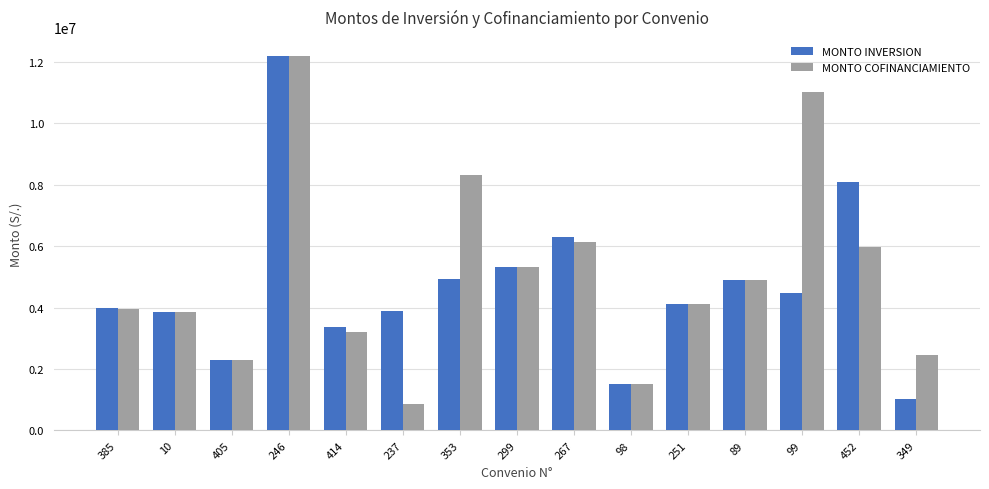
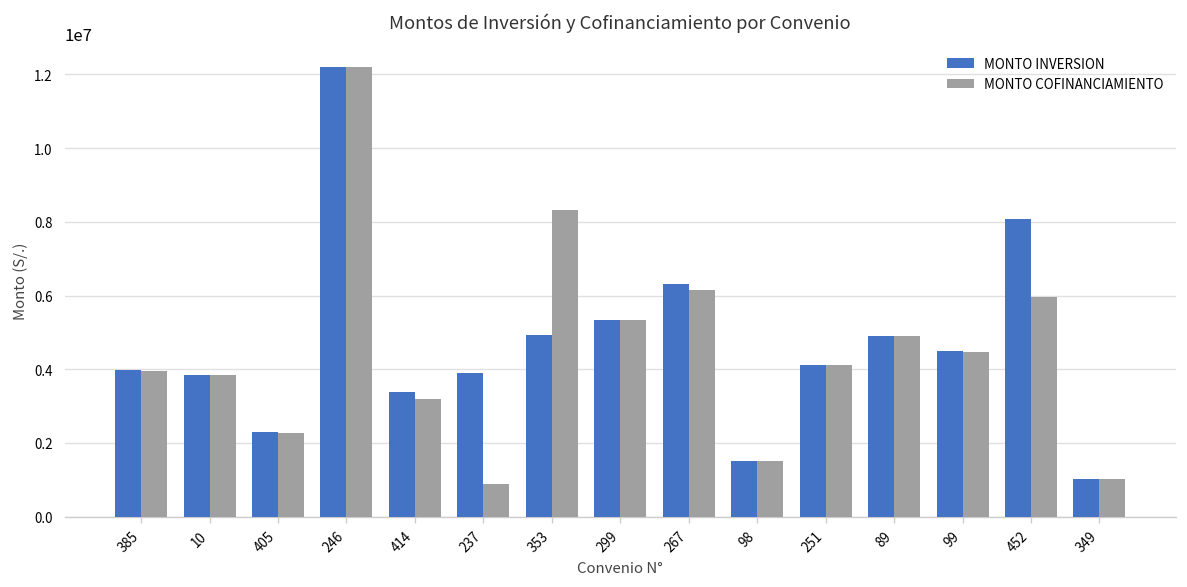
  {
    "MONTO INVERSION": {
      "385": 4000000,
      "10": 3800000,
      "405": 2300000,
      "246": 12200000,
      "414": 3400000,
      "237": 3900000,
      "353": 4900000,
      "299": 5300000,
      "267": 6300000,
      "98": 1500000,
      "251": 4100000,
      "89": 4900000,
      "99": 4500000,
      "452": 8100000,
      "349": 1000000
    },
    "MONTO COFINANCIAMIENTO": {
      "385": 4000000,
      "10": 3800000,
      "405": 2300000,
      "246": 12200000,
      "414": 3200000,
      "237": 900000,
      "353": 8300000,
      "299": 5300000,
      "267": 6100000,
      "98": 1500000,
      "251": 4100000,
      "89": 4900000,
-     "99": 11000000,
+     "99": 4500000,
      "452": 6000000,
-     "349": 2400000
+     "349": 1000000
    }
  }
